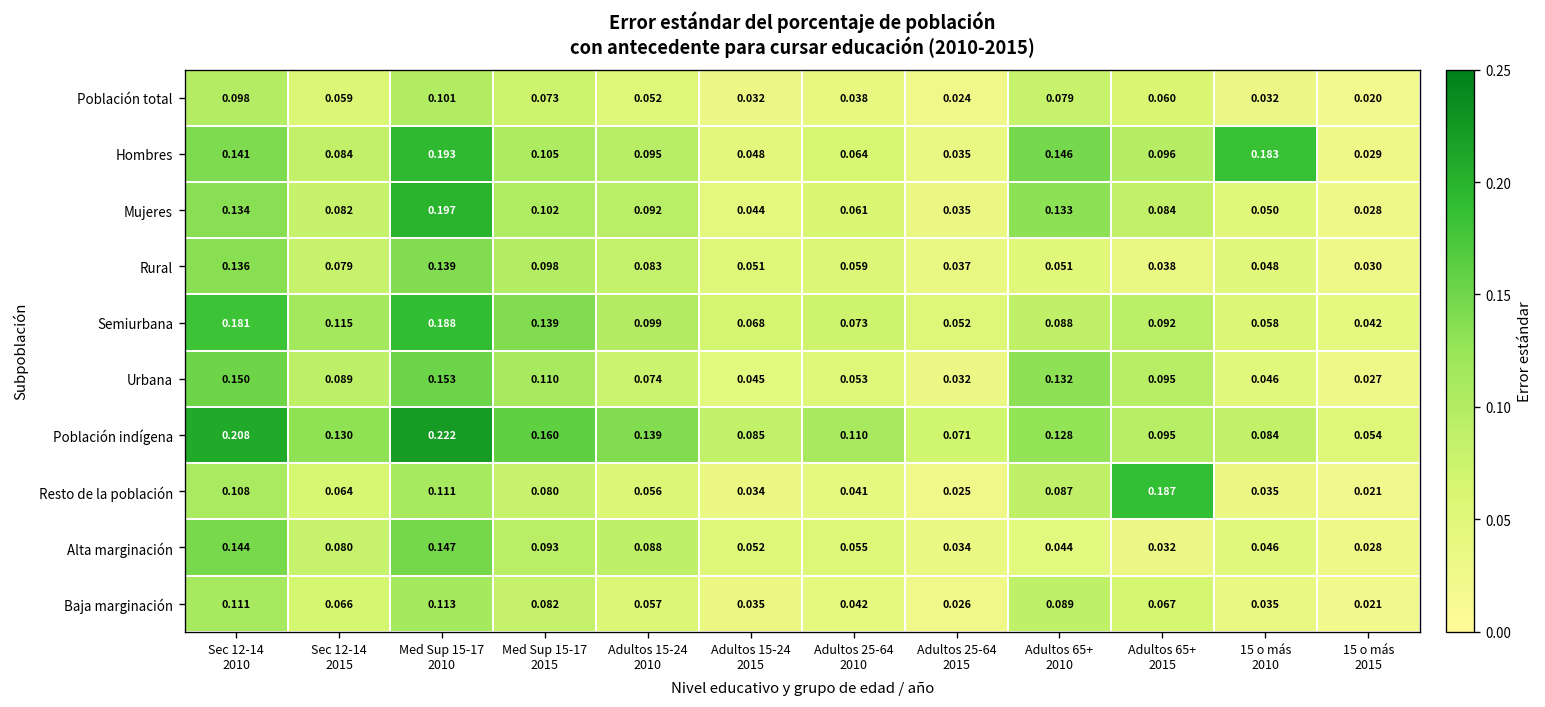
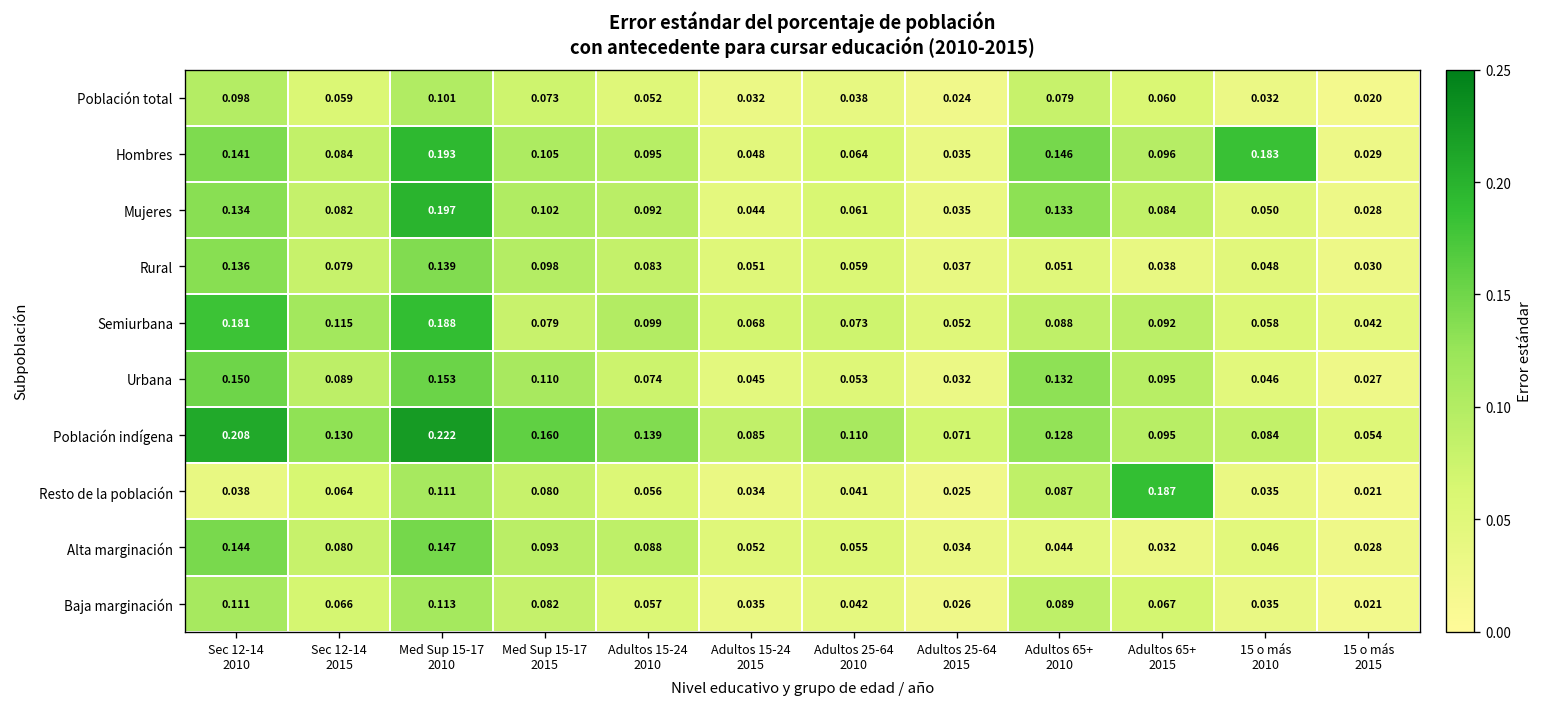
  {
    "Población total": {
      "Sec 12-14 2010": 0.098,
      "Sec 12-14 2015": 0.059,
      "Med Sup 15-17 2010": 0.101,
      "Med Sup 15-17 2015": 0.073,
      "Adultos 15-24 2010": 0.052,
      "Adultos 15-24 2015": 0.032,
      "Adultos 25-64 2010": 0.038,
      "Adultos 25-64 2015": 0.024,
      "Adultos 65+ 2010": 0.079,
      "Adultos 65+ 2015": 0.060,
      "15 o más 2010": 0.032,
      "15 o más 2015": 0.020
    },
    "Hombres": {
      "Sec 12-14 2010": 0.141,
      "Sec 12-14 2015": 0.084,
      "Med Sup 15-17 2010": 0.193,
      "Med Sup 15-17 2015": 0.105,
      "Adultos 15-24 2010": 0.095,
      "Adultos 15-24 2015": 0.048,
      "Adultos 25-64 2010": 0.064,
      "Adultos 25-64 2015": 0.035,
      "Adultos 65+ 2010": 0.146,
      "Adultos 65+ 2015": 0.096,
      "15 o más 2010": 0.183,
      "15 o más 2015": 0.029
    },
    "Mujeres": {
      "Sec 12-14 2010": 0.134,
      "Sec 12-14 2015": 0.082,
      "Med Sup 15-17 2010": 0.197,
      "Med Sup 15-17 2015": 0.102,
      "Adultos 15-24 2010": 0.092,
      "Adultos 15-24 2015": 0.044,
      "Adultos 25-64 2010": 0.061,
      "Adultos 25-64 2015": 0.035,
      "Adultos 65+ 2010": 0.133,
      "Adultos 65+ 2015": 0.084,
      "15 o más 2010": 0.050,
      "15 o más 2015": 0.028
    },
    "Rural": {
      "Sec 12-14 2010": 0.136,
      "Sec 12-14 2015": 0.079,
      "Med Sup 15-17 2010": 0.139,
      "Med Sup 15-17 2015": 0.098,
      "Adultos 15-24 2010": 0.083,
      "Adultos 15-24 2015": 0.051,
      "Adultos 25-64 2010": 0.059,
      "Adultos 25-64 2015": 0.037,
      "Adultos 65+ 2010": 0.051,
      "Adultos 65+ 2015": 0.038,
      "15 o más 2010": 0.048,
      "15 o más 2015": 0.030
    },
    "Semiurbana": {
      "Sec 12-14 2010": 0.181,
      "Sec 12-14 2015": 0.115,
      "Med Sup 15-17 2010": 0.188,
-     "Med Sup 15-17 2015": 0.139,
+     "Med Sup 15-17 2015": 0.079,
      "Adultos 15-24 2010": 0.099,
      "Adultos 15-24 2015": 0.068,
      "Adultos 25-64 2010": 0.073,
      "Adultos 25-64 2015": 0.052,
      "Adultos 65+ 2010": 0.088,
      "Adultos 65+ 2015": 0.092,
      "15 o más 2010": 0.058,
      "15 o más 2015": 0.042
    },
    "Urbana": {
      "Sec 12-14 2010": 0.150,
      "Sec 12-14 2015": 0.089,
      "Med Sup 15-17 2010": 0.153,
      "Med Sup 15-17 2015": 0.110,
      "Adultos 15-24 2010": 0.074,
      "Adultos 15-24 2015": 0.045,
      "Adultos 25-64 2010": 0.053,
      "Adultos 25-64 2015": 0.032,
      "Adultos 65+ 2010": 0.132,
      "Adultos 65+ 2015": 0.095,
      "15 o más 2010": 0.046,
      "15 o más 2015": 0.027
    },
    "Población indígena": {
      "Sec 12-14 2010": 0.208,
      "Sec 12-14 2015": 0.130,
      "Med Sup 15-17 2010": 0.222,
      "Med Sup 15-17 2015": 0.160,
      "Adultos 15-24 2010": 0.139,
      "Adultos 15-24 2015": 0.085,
      "Adultos 25-64 2010": 0.110,
      "Adultos 25-64 2015": 0.071,
      "Adultos 65+ 2010": 0.128,
      "Adultos 65+ 2015": 0.095,
      "15 o más 2010": 0.084,
      "15 o más 2015": 0.054
    },
    "Resto de la población": {
-     "Sec 12-14 2010": 0.108,
+     "Sec 12-14 2010": 0.038,
      "Sec 12-14 2015": 0.064,
      "Med Sup 15-17 2010": 0.111,
      "Med Sup 15-17 2015": 0.080,
      "Adultos 15-24 2010": 0.056,
      "Adultos 15-24 2015": 0.034,
      "Adultos 25-64 2010": 0.041,
      "Adultos 25-64 2015": 0.025,
      "Adultos 65+ 2010": 0.087,
      "Adultos 65+ 2015": 0.187,
      "15 o más 2010": 0.035,
      "15 o más 2015": 0.021
    },
    "Alta marginación": {
      "Sec 12-14 2010": 0.144,
      "Sec 12-14 2015": 0.080,
      "Med Sup 15-17 2010": 0.147,
      "Med Sup 15-17 2015": 0.093,
      "Adultos 15-24 2010": 0.088,
      "Adultos 15-24 2015": 0.052,
      "Adultos 25-64 2010": 0.055,
      "Adultos 25-64 2015": 0.034,
      "Adultos 65+ 2010": 0.044,
      "Adultos 65+ 2015": 0.032,
      "15 o más 2010": 0.046,
      "15 o más 2015": 0.028
    },
    "Baja marginación": {
      "Sec 12-14 2010": 0.111,
      "Sec 12-14 2015": 0.066,
      "Med Sup 15-17 2010": 0.113,
      "Med Sup 15-17 2015": 0.082,
      "Adultos 15-24 2010": 0.057,
      "Adultos 15-24 2015": 0.035,
      "Adultos 25-64 2010": 0.042,
      "Adultos 25-64 2015": 0.026,
      "Adultos 65+ 2010": 0.089,
      "Adultos 65+ 2015": 0.067,
      "15 o más 2010": 0.035,
      "15 o más 2015": 0.021
    }
  }
